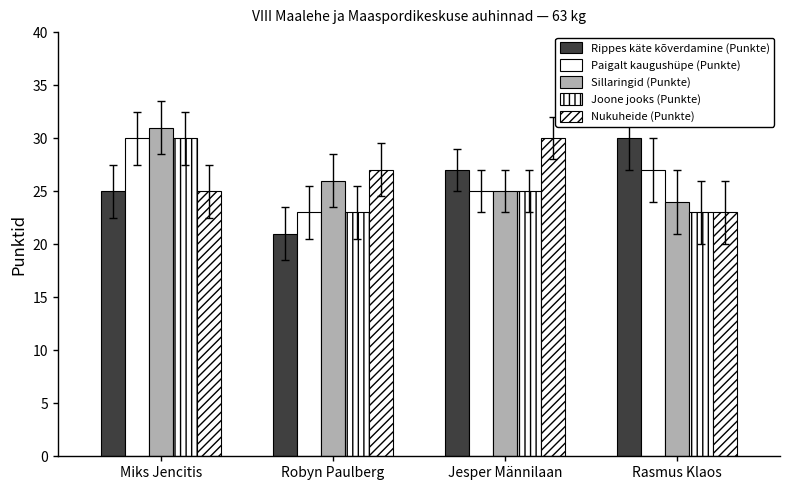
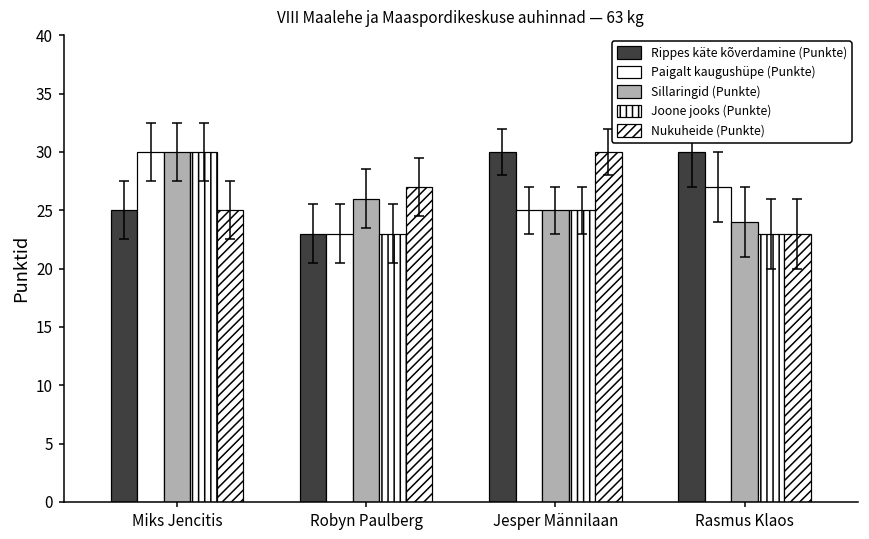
  {
    "Rippes käte kõverdamine (Punkte)": {
      "Miks Jencitis": 25,
-     "Robyn Paulberg": 21,
-     "Jesper Männilaan": 27,
+     "Robyn Paulberg": 23,
+     "Jesper Männilaan": 30,
      "Rasmus Klaos": 30
    },
    "Sillaringid (Punkte)": {
-     "Miks Jencitis": 31,
+     "Miks Jencitis": 30,
      "Robyn Paulberg": 26,
      "Jesper Männilaan": 25,
      "Rasmus Klaos": 24
    }
  }
